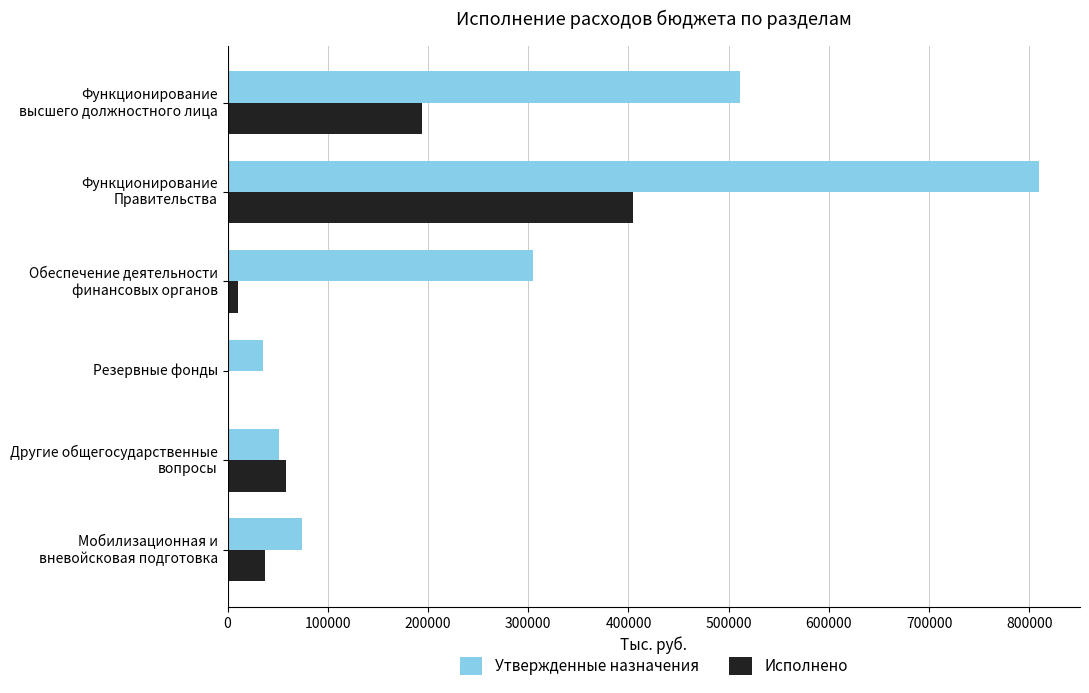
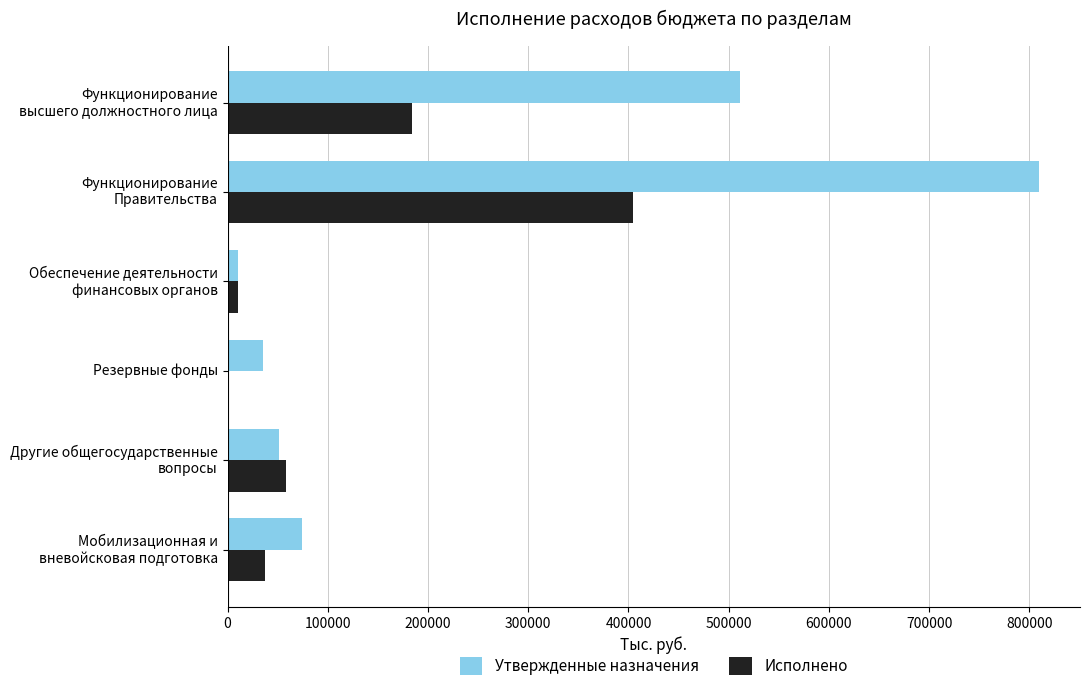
  {
    "Утвержденные назначения": {
      "Функционирование высшего должностного лица": 511000,
      "Функционирование Правительства": 810000,
-     "Обеспечение деятельности финансовых органов": 305000,
+     "Обеспечение деятельности финансовых органов": 10000,
      "Резервные фонды": 35000,
      "Другие общегосударственные вопросы": 51000,
      "Мобилизационная и вневойсковая подготовка": 74000
    },
    "Исполнено": {
-     "Функционирование высшего должностного лица": 194000,
+     "Функционирование высшего должностного лица": 184000,
      "Функционирование Правительства": 405000,
      "Обеспечение деятельности финансовых органов": 10000,
      "Резервные фонды": 0,
      "Другие общегосударственные вопросы": 58000,
      "Мобилизационная и вневойсковая подготовка": 37000
    }
  }
